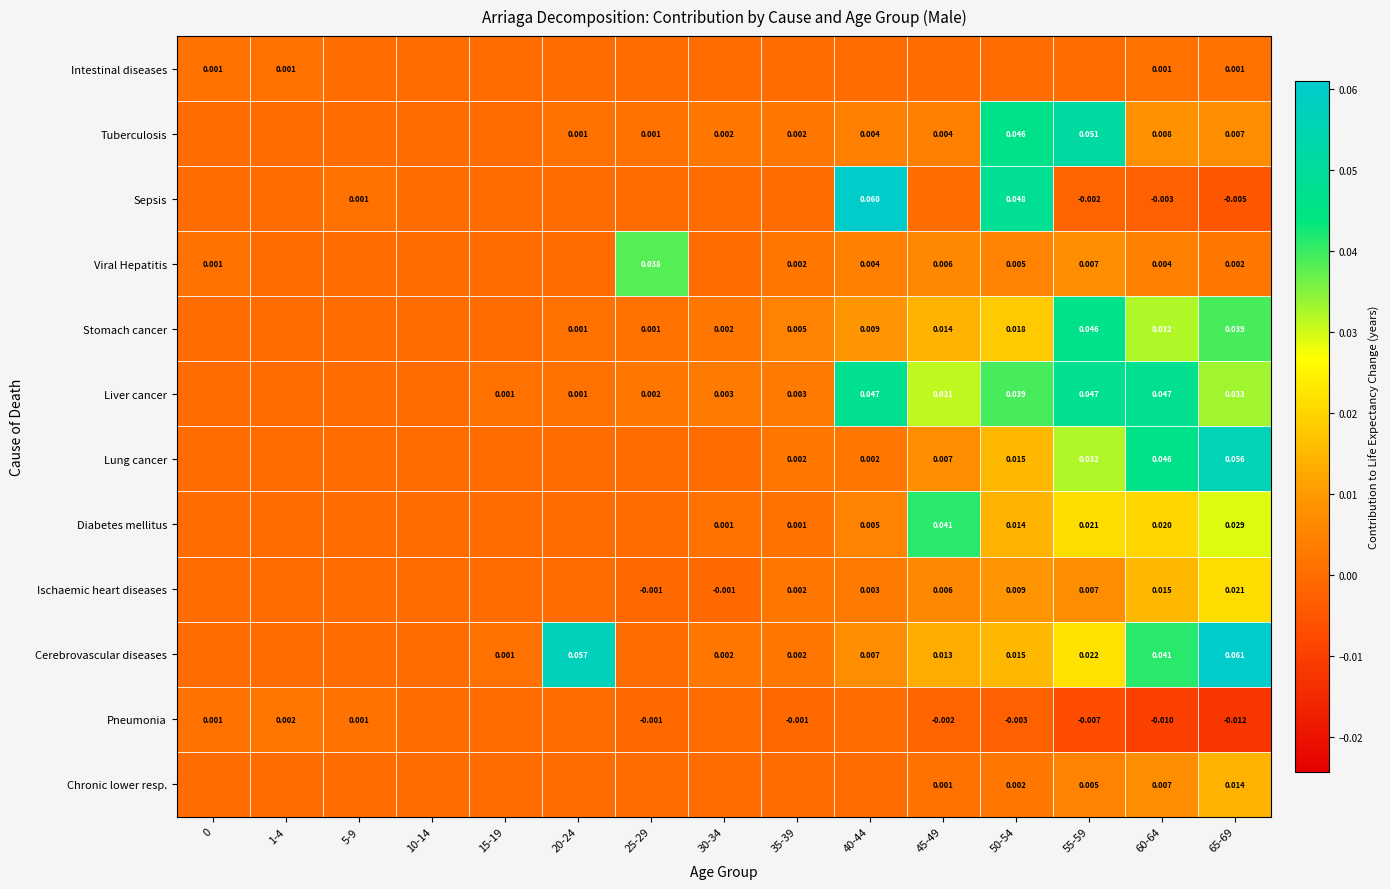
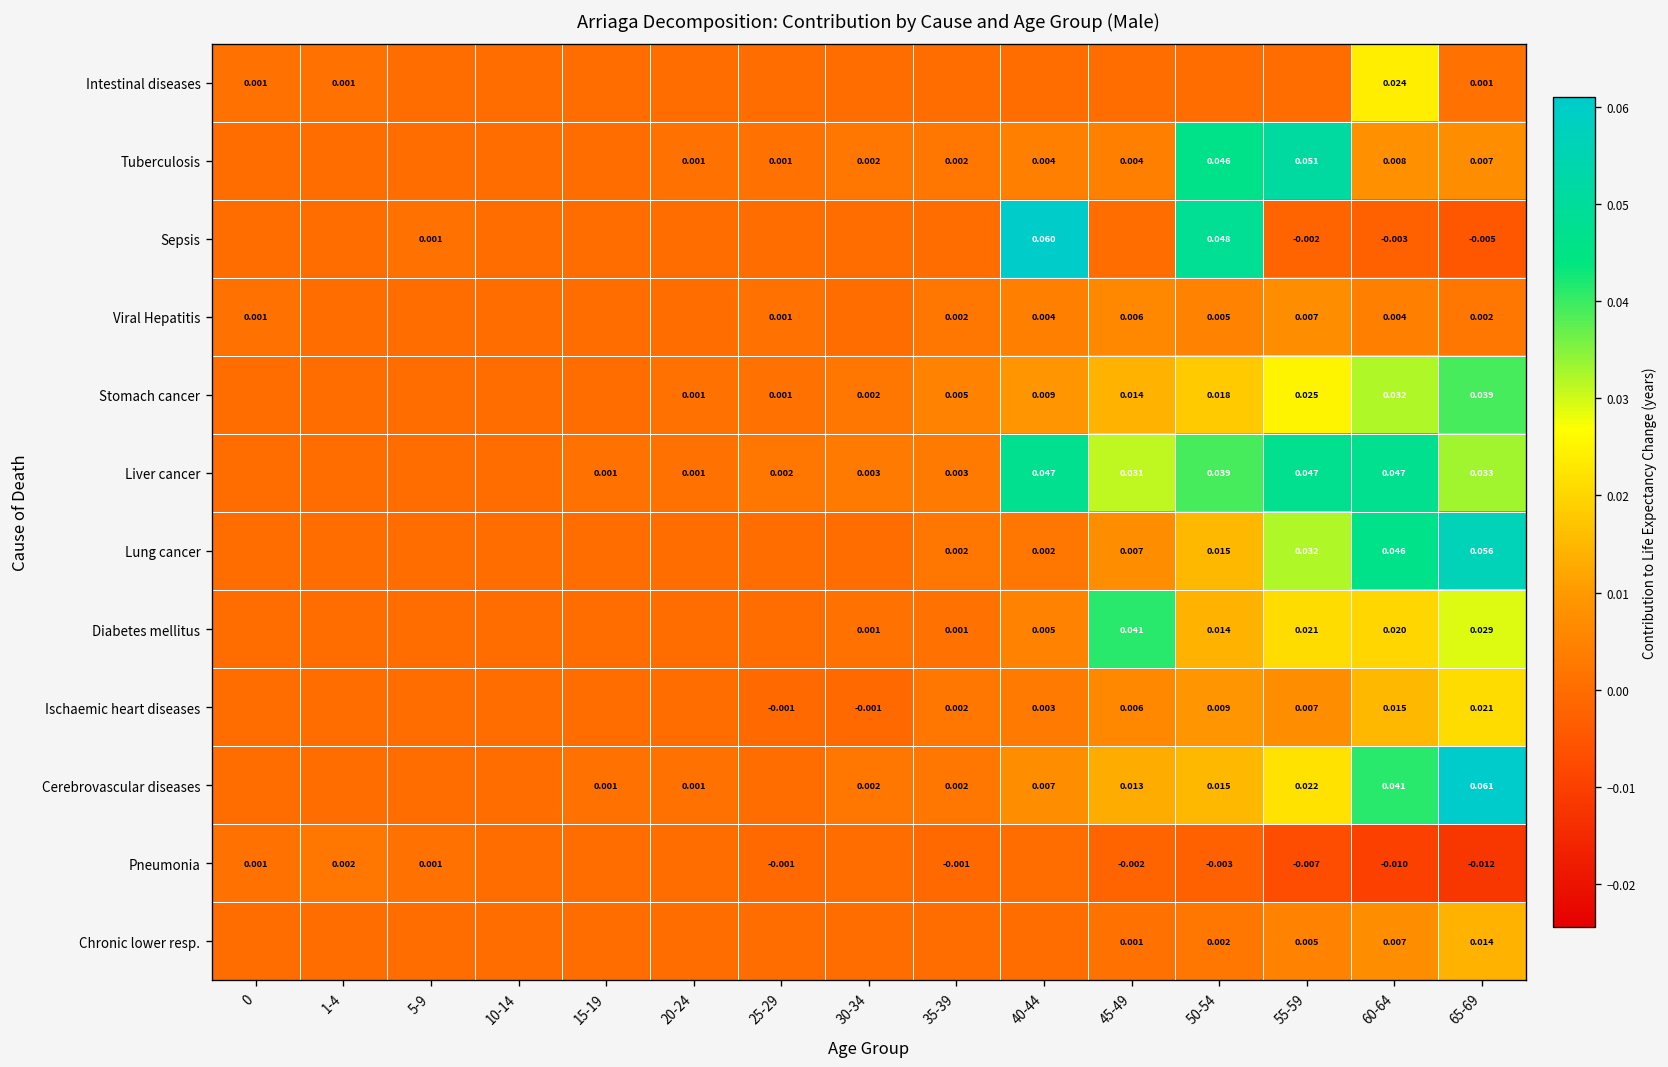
  {
    "Intestinal diseases": {
      "0": 0.001,
      "1-4": 0.001,
-     "60-64": 0.001,
+     "60-64": 0.024,
      "65-69": 0.001
    },
    "Tuberculosis": {
      "20-24": 0.001,
      "25-29": 0.001,
      "30-34": 0.002,
      "35-39": 0.002,
      "40-44": 0.004,
      "45-49": 0.004,
      "50-54": 0.046,
      "55-59": 0.051,
      "60-64": 0.008,
      "65-69": 0.007
    },
    "Sepsis": {
      "5-9": 0.001,
      "40-44": 0.060,
      "50-54": 0.048,
      "55-59": -0.002,
      "60-64": -0.003,
      "65-69": -0.005
    },
    "Viral Hepatitis": {
      "0": 0.001,
-     "25-29": 0.038,
+     "25-29": 0.001,
      "35-39": 0.002,
      "40-44": 0.004,
      "45-49": 0.006,
      "50-54": 0.005,
      "55-59": 0.007,
      "60-64": 0.004,
      "65-69": 0.002
    },
    "Stomach cancer": {
      "20-24": 0.001,
      "25-29": 0.001,
      "30-34": 0.002,
      "35-39": 0.005,
      "40-44": 0.009,
      "45-49": 0.014,
      "50-54": 0.018,
-     "55-59": 0.046,
+     "55-59": 0.025,
      "60-64": 0.032,
      "65-69": 0.039
    },
    "Liver cancer": {
      "15-19": 0.001,
      "20-24": 0.001,
      "25-29": 0.002,
      "30-34": 0.003,
      "35-39": 0.003,
      "40-44": 0.047,
      "45-49": 0.031,
      "50-54": 0.039,
      "55-59": 0.047,
      "60-64": 0.047,
      "65-69": 0.033
    },
    "Lung cancer": {
      "35-39": 0.002,
      "40-44": 0.002,
      "45-49": 0.007,
      "50-54": 0.015,
      "55-59": 0.032,
      "60-64": 0.046,
      "65-69": 0.056
    },
    "Diabetes mellitus": {
      "30-34": 0.001,
      "35-39": 0.001,
      "40-44": 0.005,
      "45-49": 0.041,
      "50-54": 0.014,
      "55-59": 0.021,
      "60-64": 0.020,
      "65-69": 0.029
    },
    "Ischaemic heart diseases": {
      "25-29": -0.001,
      "30-34": -0.001,
      "35-39": 0.002,
      "40-44": 0.003,
      "45-49": 0.006,
      "50-54": 0.009,
      "55-59": 0.007,
      "60-64": 0.015,
      "65-69": 0.021
    },
    "Cerebrovascular diseases": {
      "15-19": 0.001,
-     "20-24": 0.057,
+     "20-24": 0.001,
      "30-34": 0.002,
      "35-39": 0.002,
      "40-44": 0.007,
      "45-49": 0.013,
      "50-54": 0.015,
      "55-59": 0.022,
      "60-64": 0.041,
      "65-69": 0.061
    },
    "Pneumonia": {
      "0": 0.001,
      "1-4": 0.002,
      "5-9": 0.001,
      "25-29": -0.001,
      "35-39": -0.001,
      "45-49": -0.002,
      "50-54": -0.003,
      "55-59": -0.007,
      "60-64": -0.010,
      "65-69": -0.012
    },
    "Chronic lower resp.": {
      "45-49": 0.001,
      "50-54": 0.002,
      "55-59": 0.005,
      "60-64": 0.007,
      "65-69": 0.014
    }
  }
